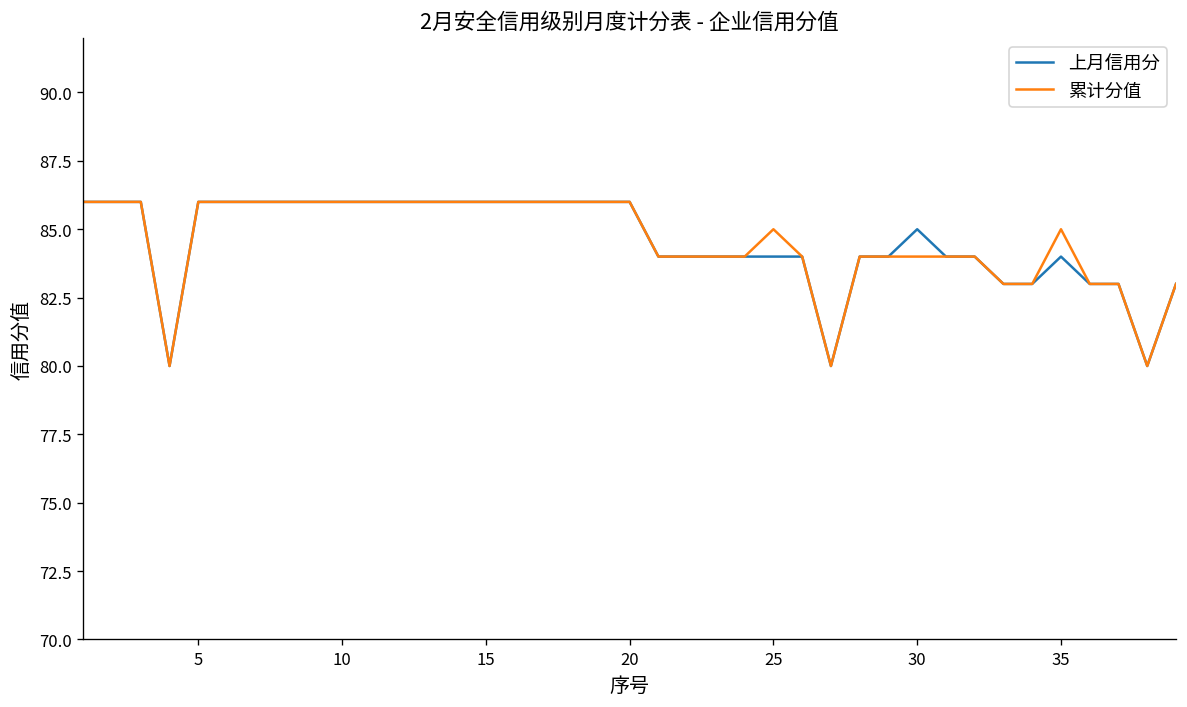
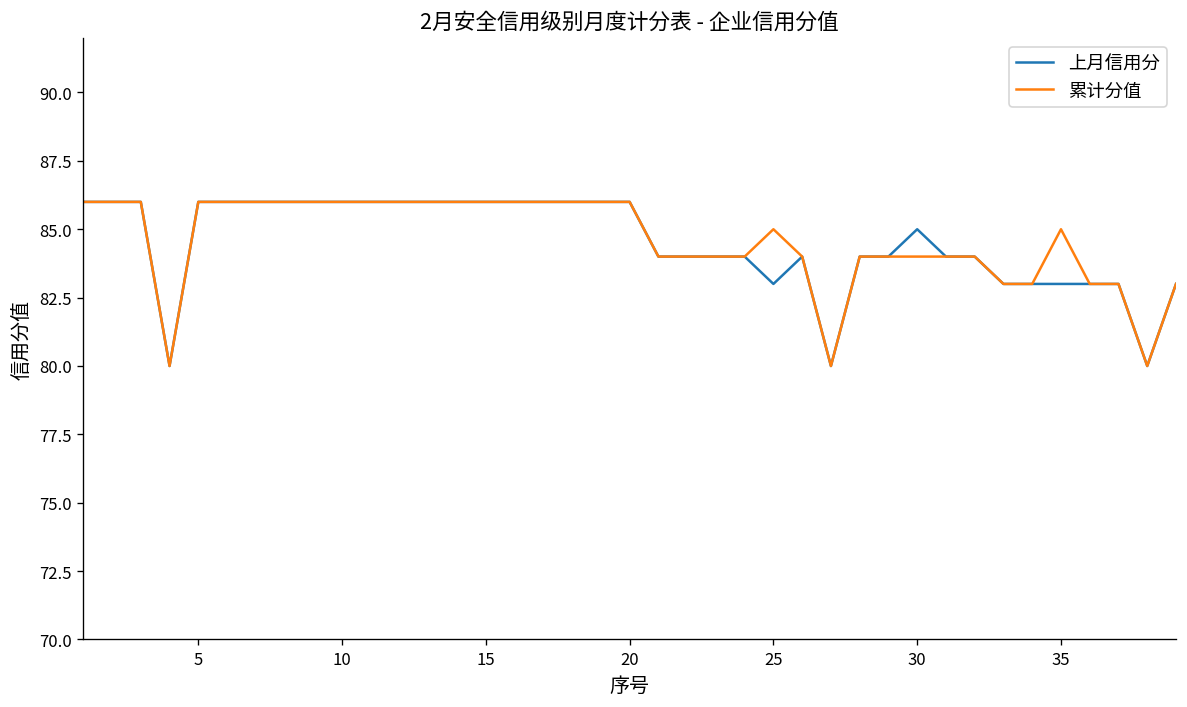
  {
    "上月信用分": {
-     "25": 84,
+     "25": 83,
      "30": 85,
-     "35": 84
+     "35": 83
    },
    "累计分值": {
      "25": 85,
      "30": 84,
      "35": 85
    }
  }
